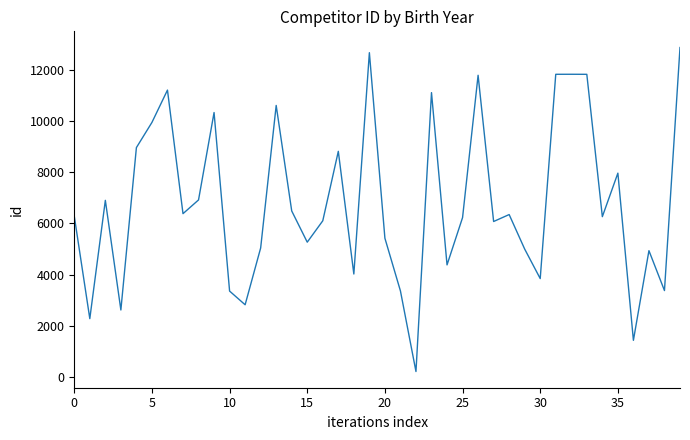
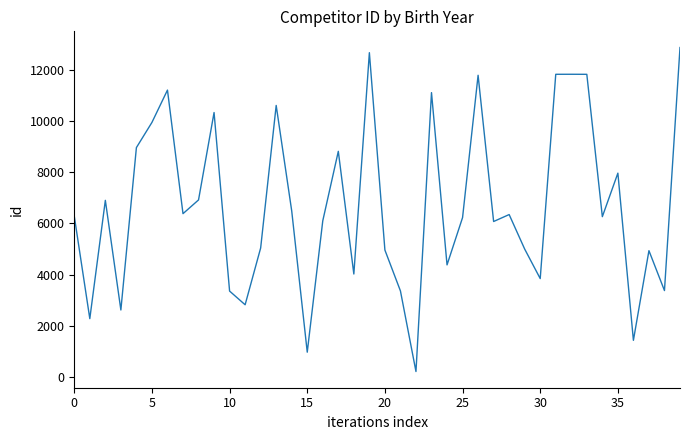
  {
    "0": 6300,
    "5": 9900,
    "10": 3400,
-   "15": 5300,
-   "20": 5400,
+   "15": 1000,
+   "20": 5000,
    "25": 6200,
    "30": 3800,
    "35": 8000
  }
